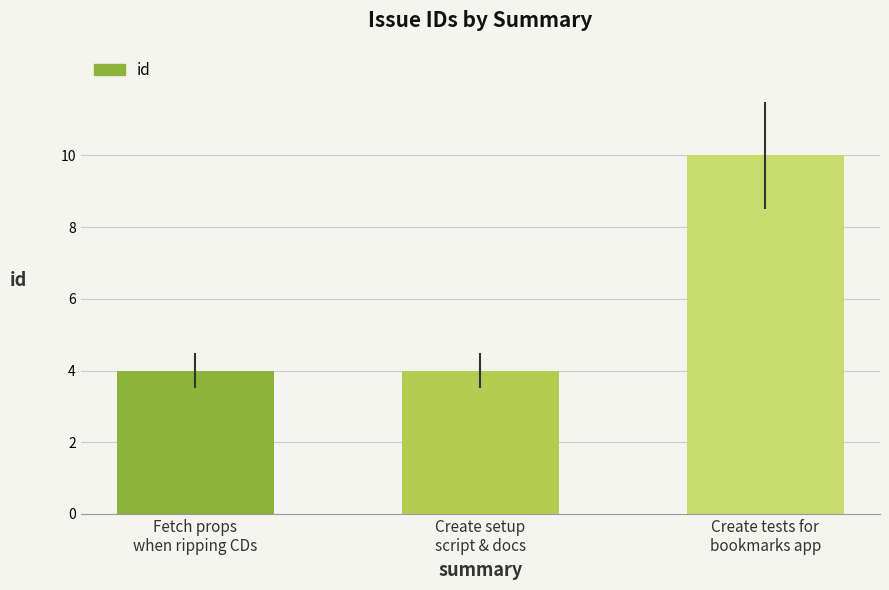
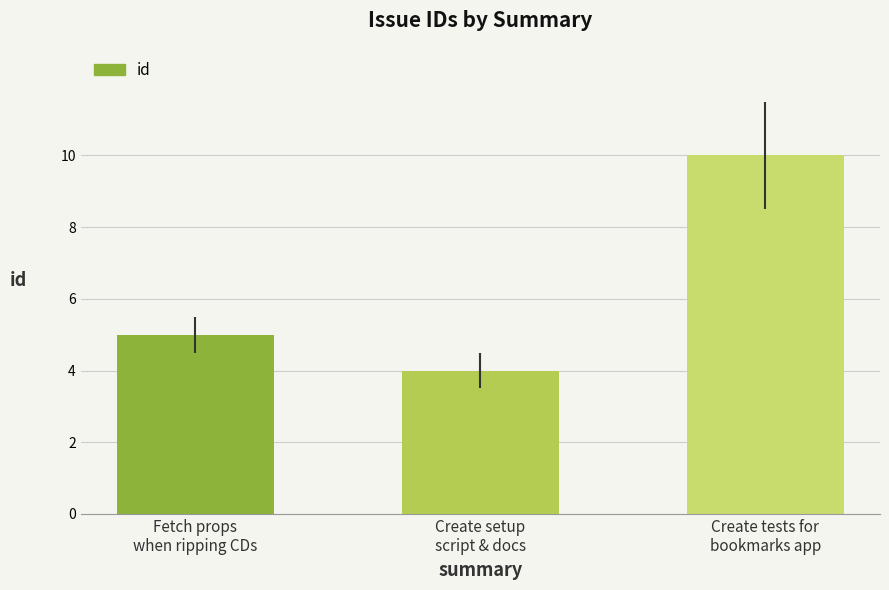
  {
-   "Fetch props when ripping CDs": 4,
+   "Fetch props when ripping CDs": 5,
    "Create setup script & docs": 4,
    "Create tests for bookmarks app": 10
  }
